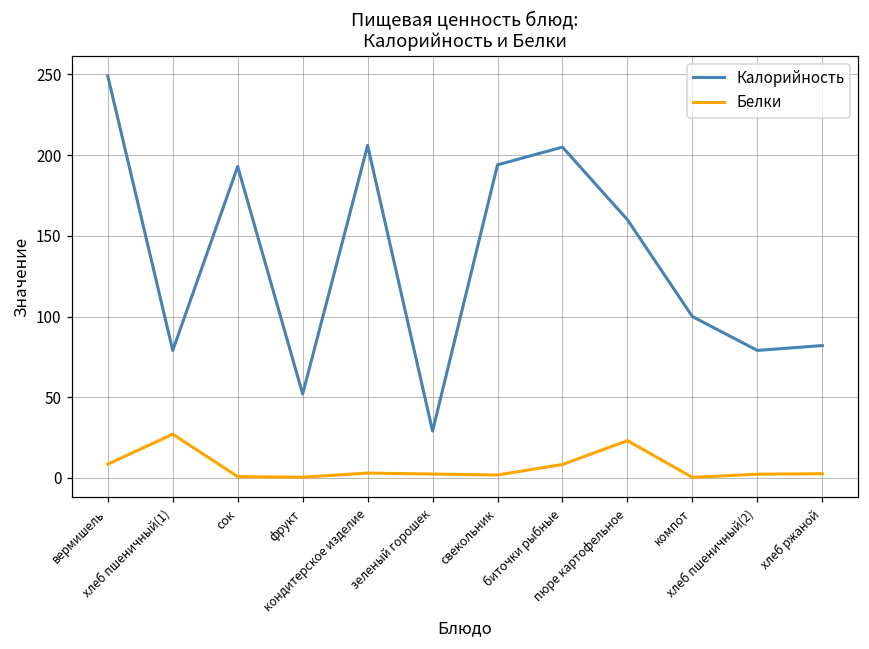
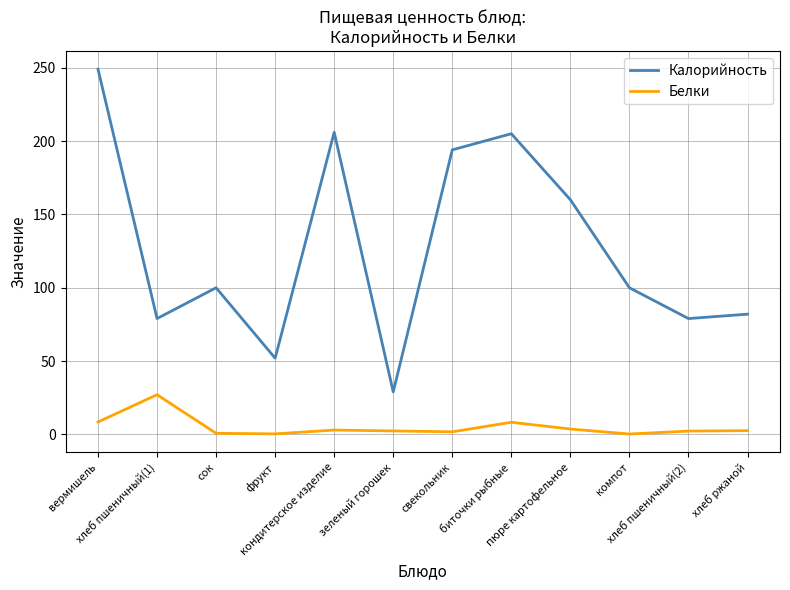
  {
    "Калорийность": {
      "вермишель": 249,
      "хлеб пшеничный(1)": 79,
-     "сок": 193,
+     "сок": 100,
      "фрукт": 52,
      "кондитерское изделие": 206,
      "зеленый горошек": 29,
      "свекольник": 194,
      "биточки рыбные": 205,
      "пюре картофельное": 160,
      "компот": 100,
      "хлеб пшеничный(2)": 79,
      "хлеб ржаной": 82
    },
    "Белки": {
      "вермишель": 9,
      "хлеб пшеничный(1)": 27,
      "сок": 1,
      "фрукт": 0,
      "кондитерское изделие": 3,
      "зеленый горошек": 2,
      "свекольник": 2,
      "биточки рыбные": 8,
-     "пюре картофельное": 23,
+     "пюре картофельное": 4,
      "компот": 0,
      "хлеб пшеничный(2)": 2,
      "хлеб ржаной": 3
    }
  }
